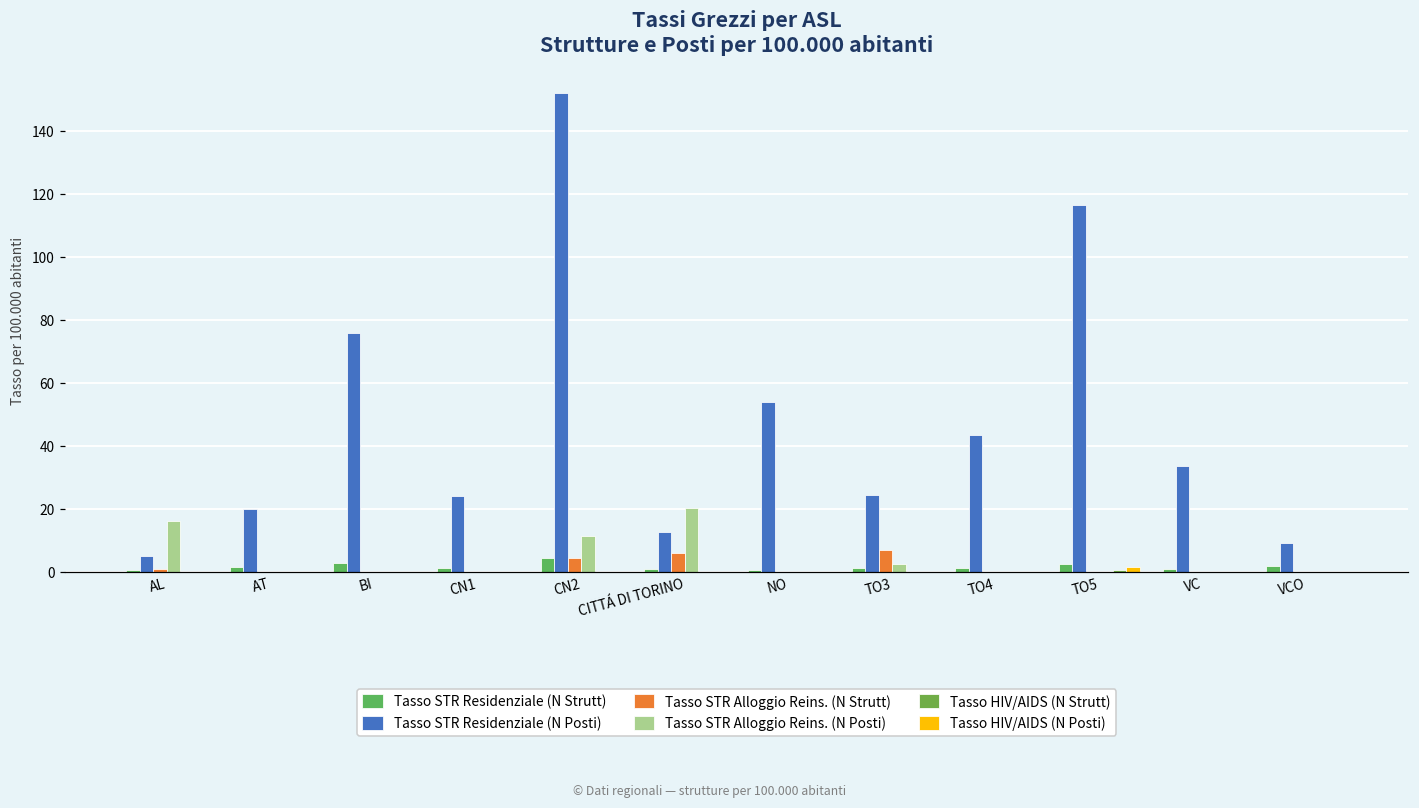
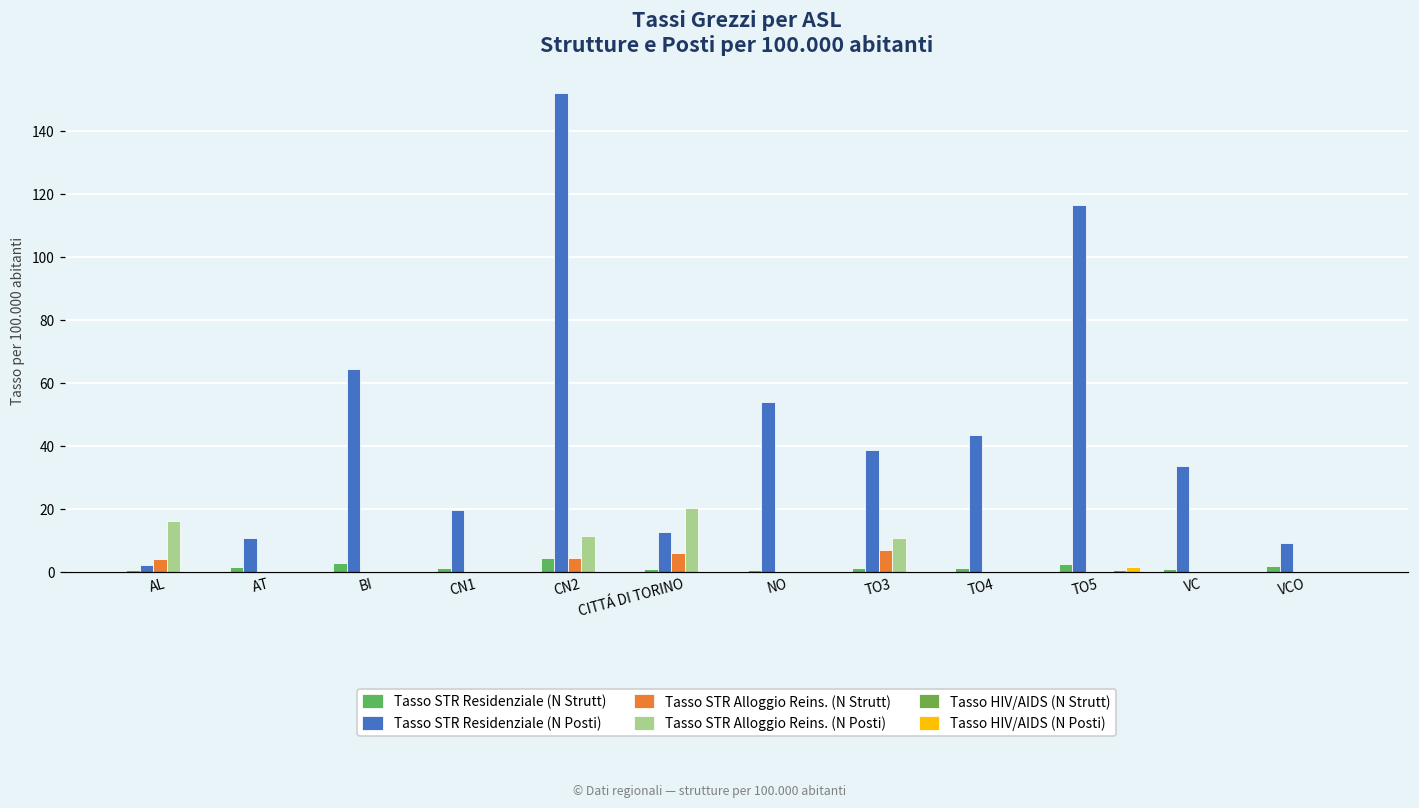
  {
    "Tasso STR Residenziale (N Posti)": {
-     "AL": 5,
-     "AT": 20,
-     "BI": 76,
-     "CN1": 24,
+     "AL": 2,
+     "AT": 11,
+     "BI": 64,
+     "CN1": 20,
      "CN2": 152,
      "CITTÁ DI TORINO": 13,
      "NO": 54,
-     "TO3": 24,
+     "TO3": 39,
      "TO4": 44,
      "TO5": 116,
      "VC": 34,
      "VCO": 9
    },
    "Tasso STR Alloggio Reins. (N Strutt)": {
-     "AL": 1,
+     "AL": 4,
      "AT": 0,
      "BI": 0,
      "CN1": 0,
      "CN2": 4,
      "CITTÁ DI TORINO": 6,
      "NO": 0,
      "TO3": 7,
      "TO4": 0,
      "TO5": 0,
      "VC": 0,
      "VCO": 0
    },
    "Tasso STR Alloggio Reins. (N Posti)": {
      "AL": 16,
      "AT": 0,
      "BI": 0,
      "CN1": 0,
      "CN2": 11,
      "CITTÁ DI TORINO": 20,
      "NO": 0,
-     "TO3": 2,
+     "TO3": 10,
      "TO4": 0,
      "TO5": 0,
      "VC": 0,
      "VCO": 0
    },
    "Tasso HIV/AIDS (N Posti)": {
      "AL": 0,
      "AT": 0,
      "BI": 0,
      "CN1": 0,
      "CN2": 0,
      "CITTÁ DI TORINO": 0,
      "NO": 0,
      "TO3": 0,
      "TO4": 0,
      "TO5": 1,
      "VC": 0,
      "VCO": 0
    }
  }
